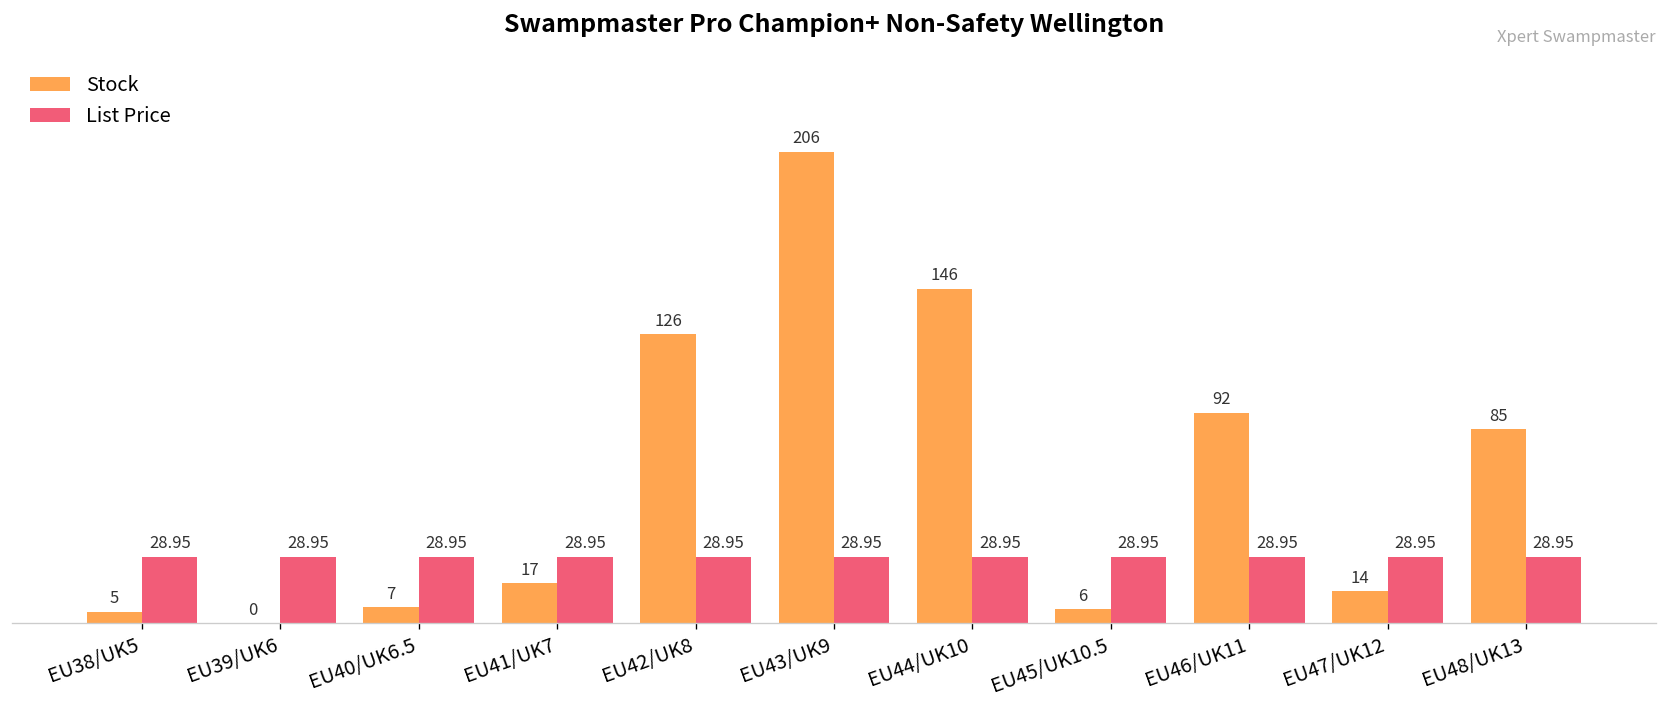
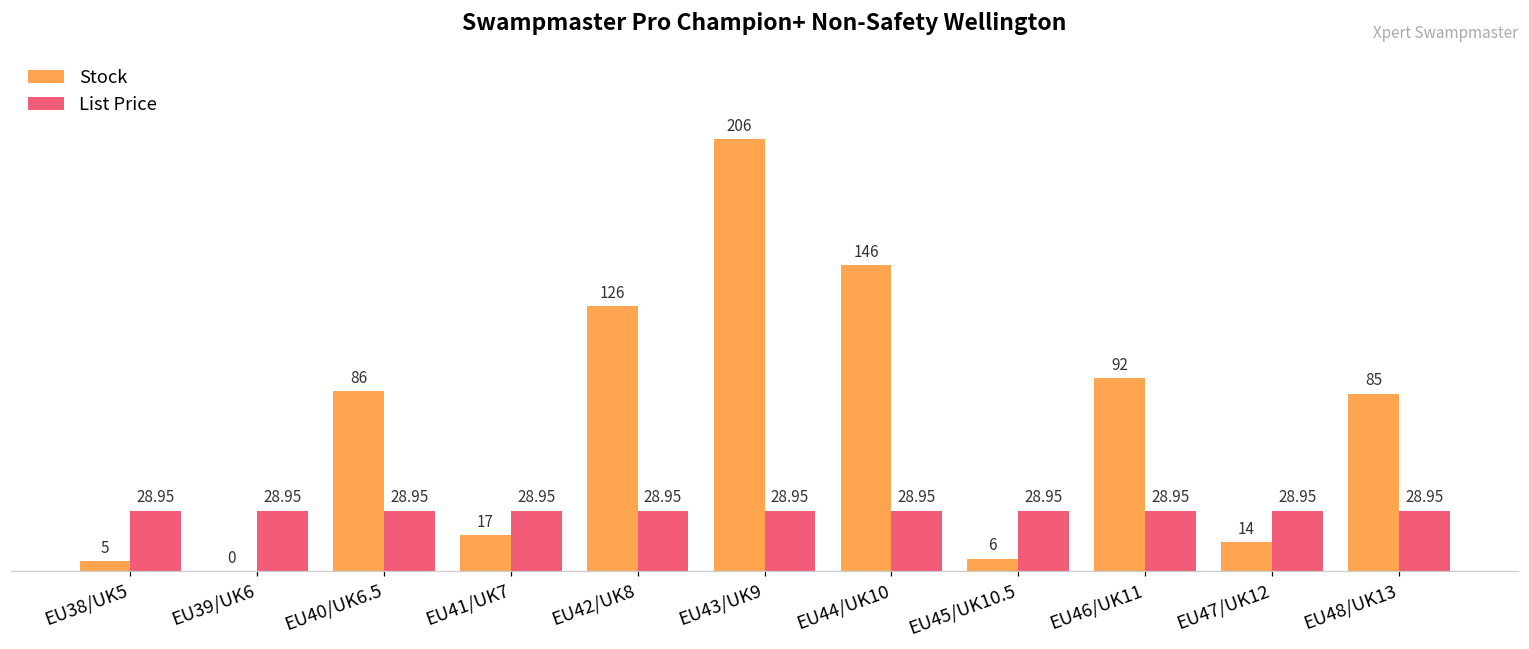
  {
    "Stock": {
      "EU38/UK5": 5,
      "EU39/UK6": 0,
-     "EU40/UK6.5": 7,
+     "EU40/UK6.5": 86,
      "EU41/UK7": 17,
      "EU42/UK8": 126,
      "EU43/UK9": 206,
      "EU44/UK10": 146,
      "EU45/UK10.5": 6,
      "EU46/UK11": 92,
      "EU47/UK12": 14,
      "EU48/UK13": 85
    },
    "List Price": {
      "EU38/UK5": 28.95,
      "EU39/UK6": 28.95,
      "EU40/UK6.5": 28.95,
      "EU41/UK7": 28.95,
      "EU42/UK8": 28.95,
      "EU43/UK9": 28.95,
      "EU44/UK10": 28.95,
      "EU45/UK10.5": 28.95,
      "EU46/UK11": 28.95,
      "EU47/UK12": 28.95,
      "EU48/UK13": 28.95
    }
  }
